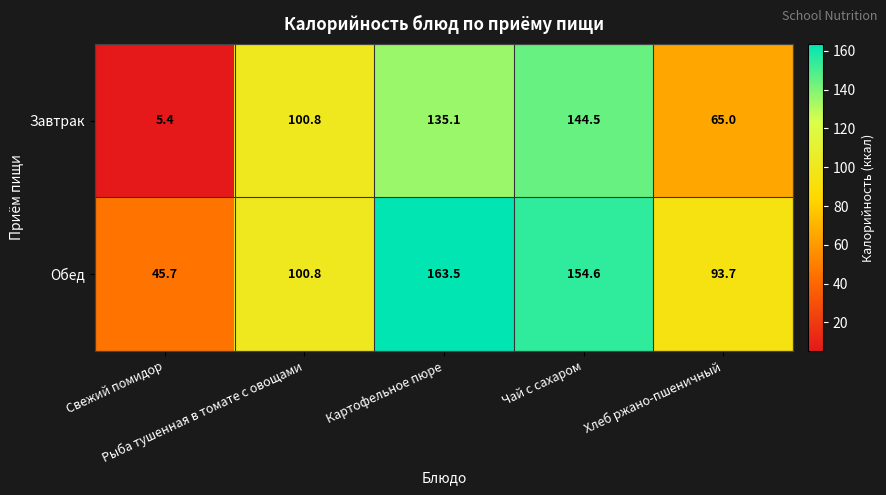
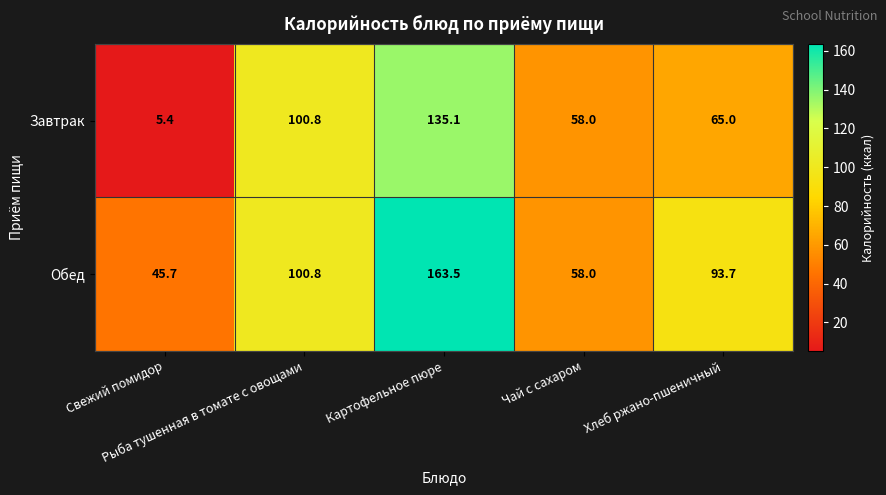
  {
    "Завтрак": {
      "Свежий помидор": 5.4,
      "Рыба тушенная в томате с овощами": 100.8,
      "Картофельное пюре": 135.1,
-     "Чай с сахаром": 144.5,
+     "Чай с сахаром": 58.0,
      "Хлеб ржано-пшеничный": 65.0
    },
    "Обед": {
      "Свежий помидор": 45.7,
      "Рыба тушенная в томате с овощами": 100.8,
      "Картофельное пюре": 163.5,
-     "Чай с сахаром": 154.6,
+     "Чай с сахаром": 58.0,
      "Хлеб ржано-пшеничный": 93.7
    }
  }
